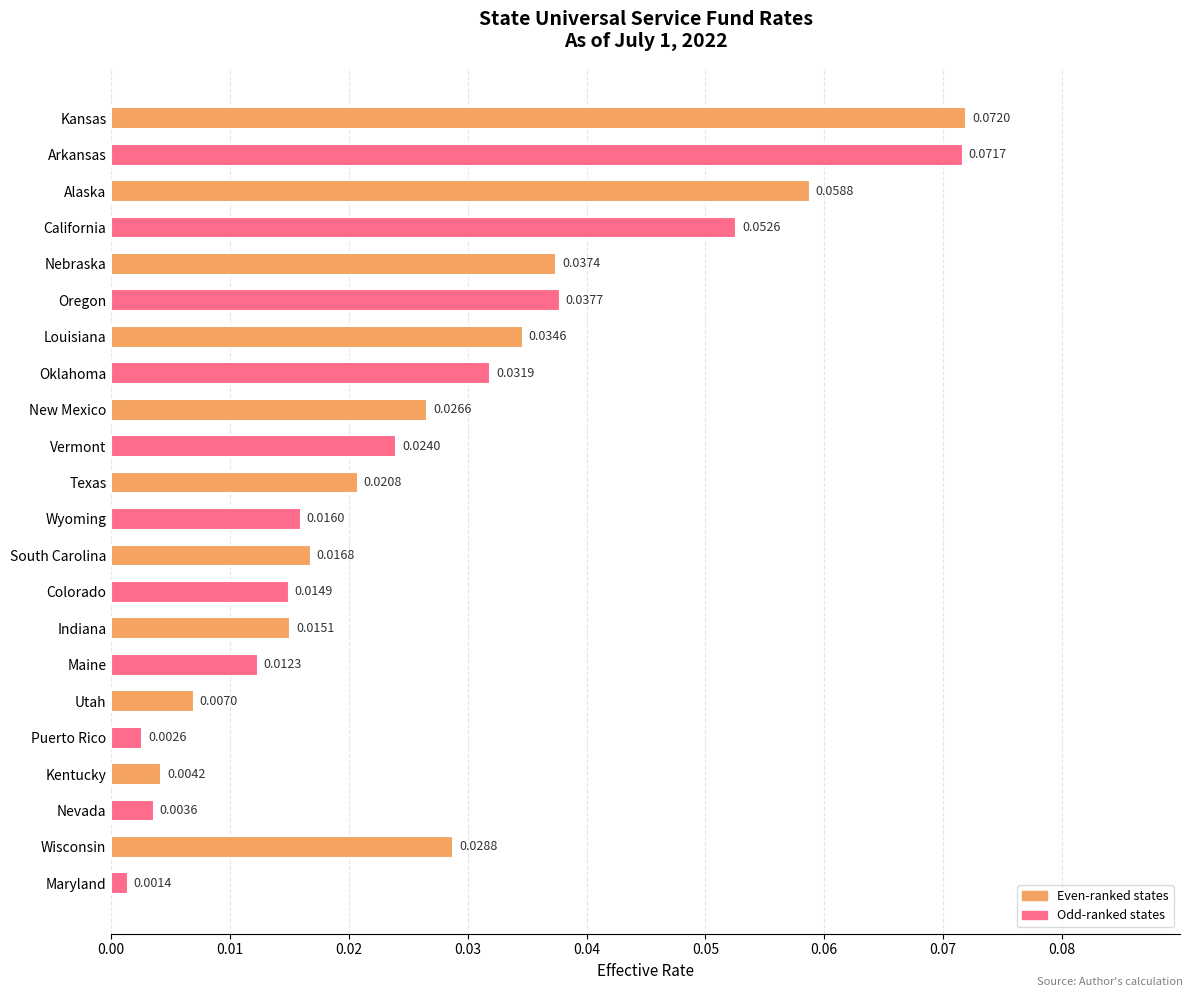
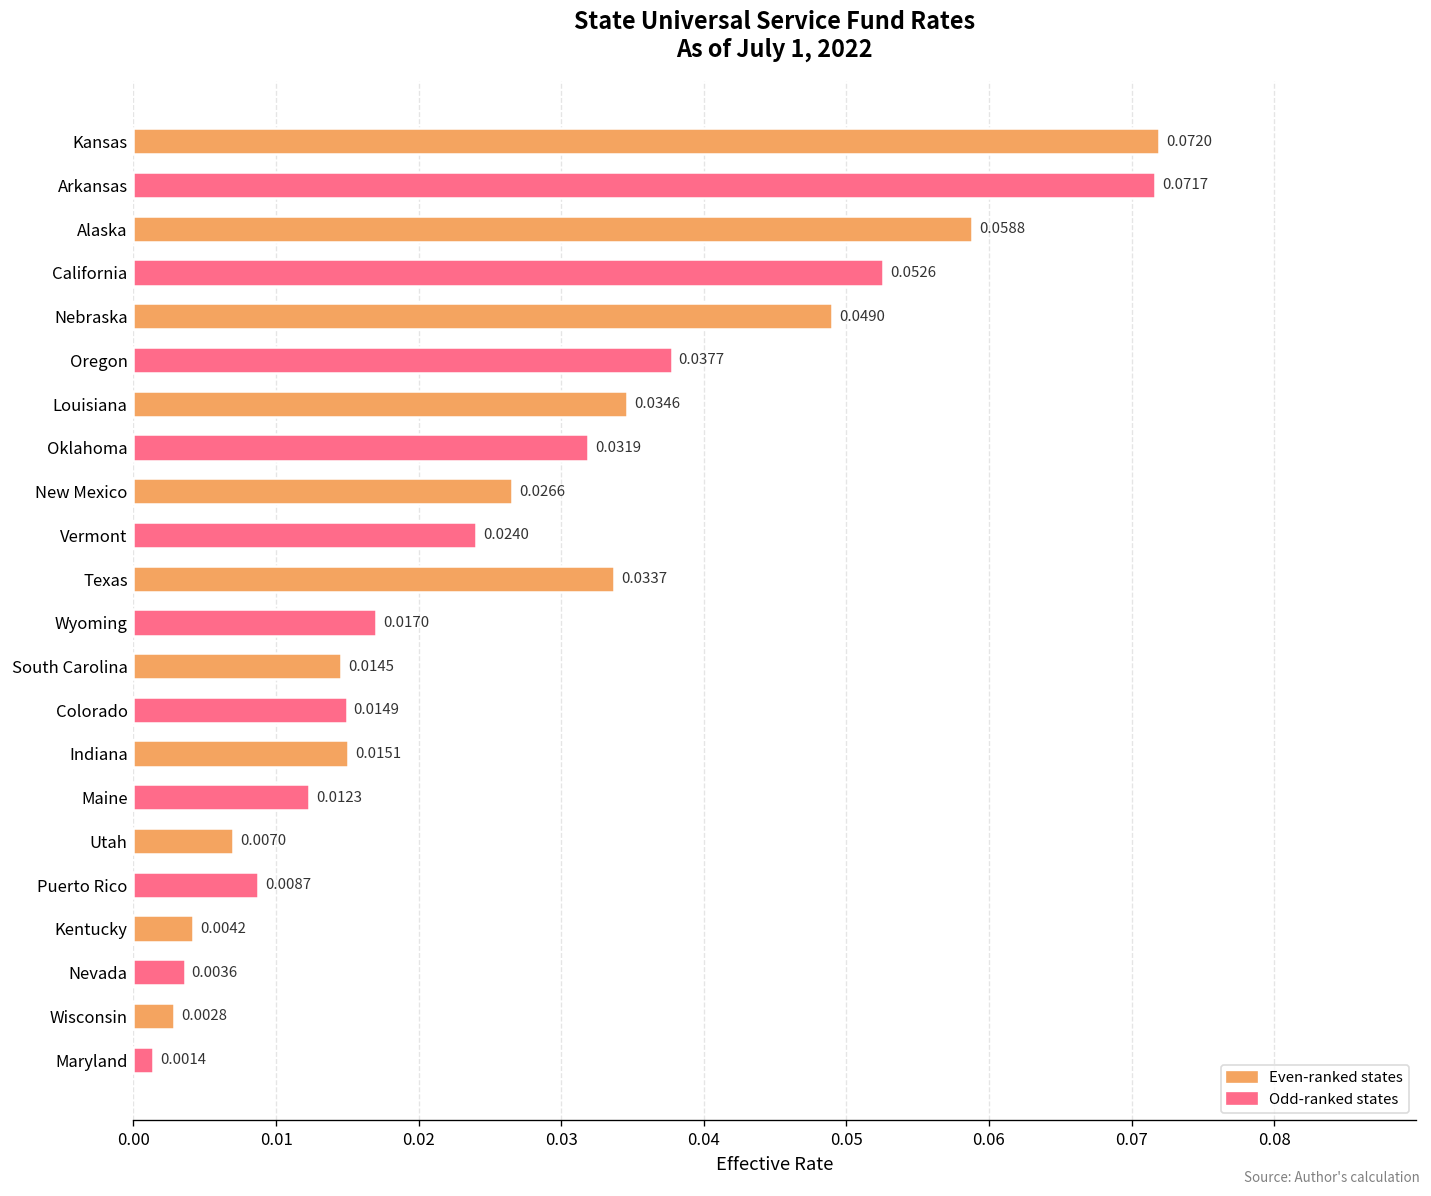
  {
    "Kansas": 0.0720,
    "Arkansas": 0.0717,
    "Alaska": 0.0588,
    "California": 0.0526,
-   "Nebraska": 0.0374,
+   "Nebraska": 0.0490,
    "Oregon": 0.0377,
    "Louisiana": 0.0346,
    "Oklahoma": 0.0319,
    "New Mexico": 0.0266,
    "Vermont": 0.0240,
-   "Texas": 0.0208,
-   "Wyoming": 0.0160,
-   "South Carolina": 0.0168,
+   "Texas": 0.0337,
+   "Wyoming": 0.0170,
+   "South Carolina": 0.0145,
    "Colorado": 0.0149,
    "Indiana": 0.0151,
    "Maine": 0.0123,
    "Utah": 0.0070,
-   "Puerto Rico": 0.0026,
+   "Puerto Rico": 0.0087,
    "Kentucky": 0.0042,
    "Nevada": 0.0036,
-   "Wisconsin": 0.0288,
+   "Wisconsin": 0.0028,
    "Maryland": 0.0014
  }
